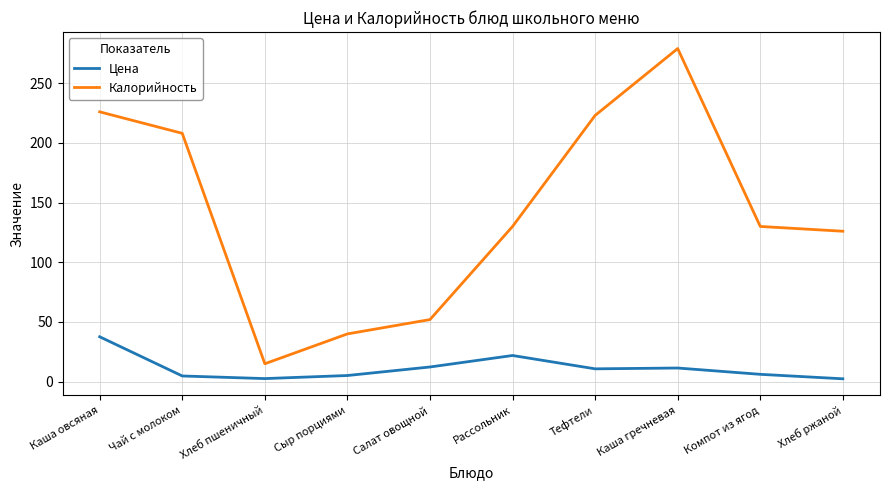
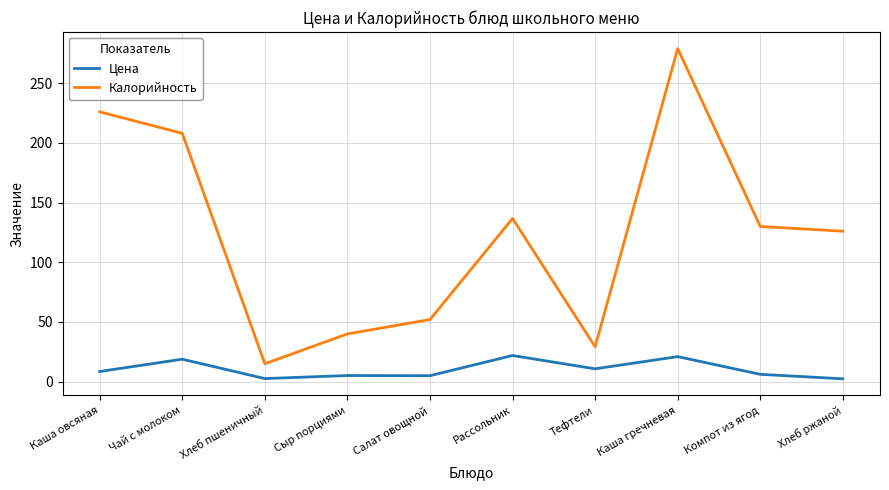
  {
    "Цена": {
-     "Каша овсяная": 38,
-     "Чай с молоком": 5,
+     "Каша овсяная": 9,
+     "Чай с молоком": 19,
      "Хлеб пшеничный": 3,
      "Сыр порциями": 5,
-     "Салат овощной": 12,
+     "Салат овощной": 5,
      "Рассольник": 22,
      "Тефтели": 11,
-     "Каша гречневая": 11,
+     "Каша гречневая": 21,
      "Компот из ягод": 6,
      "Хлеб ржаной": 2
    },
    "Калорийность": {
      "Каша овсяная": 226,
      "Чай с молоком": 208,
      "Хлеб пшеничный": 15,
      "Сыр порциями": 40,
      "Салат овощной": 52,
-     "Рассольник": 130,
-     "Тефтели": 223,
+     "Рассольник": 137,
+     "Тефтели": 29,
      "Каша гречневая": 279,
      "Компот из ягод": 130,
      "Хлеб ржаной": 126
    }
  }
